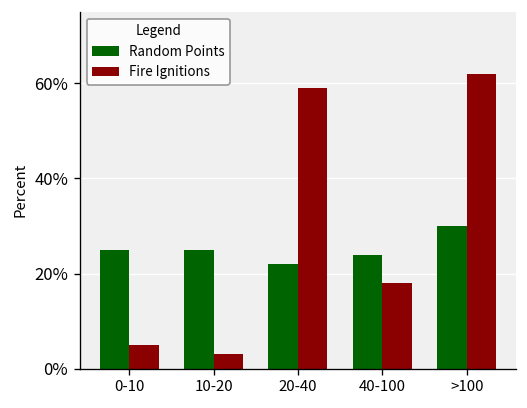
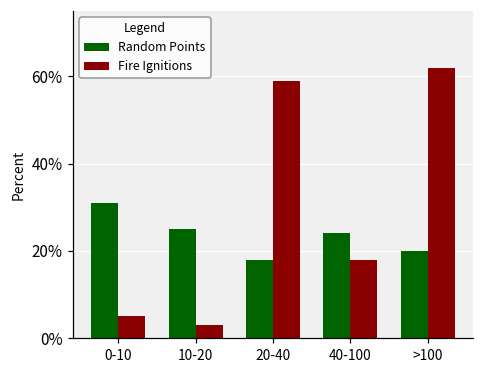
  {
    "Random Points": {
-     "0-10": "25%",
+     "0-10": "31%",
      "10-20": "25%",
-     "20-40": "22%",
+     "20-40": "18%",
      "40-100": "24%",
-     ">100": "30%"
+     ">100": "20%"
    },
    "Fire Ignitions": {
      "0-10": "5%",
      "10-20": "3%",
      "20-40": "59%",
      "40-100": "18%",
      ">100": "62%"
    }
  }
